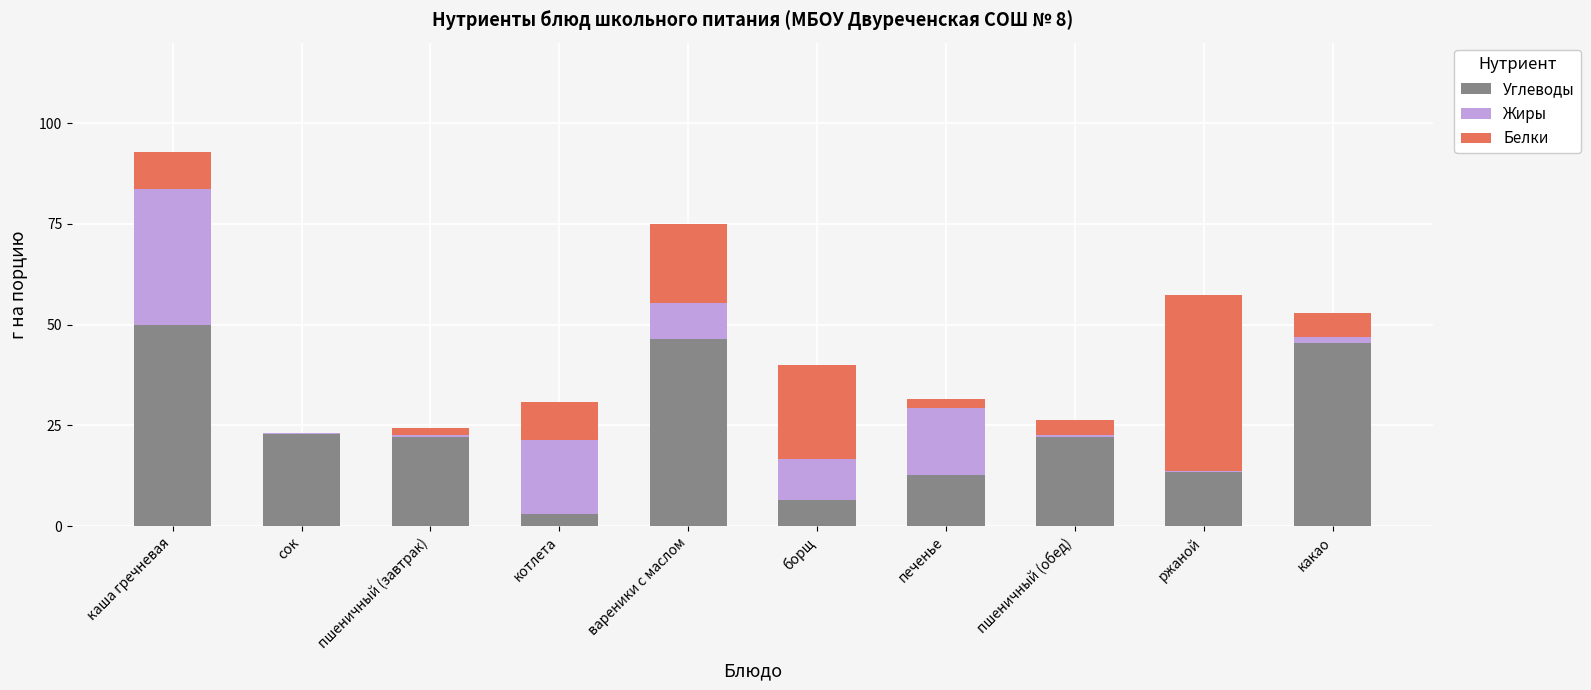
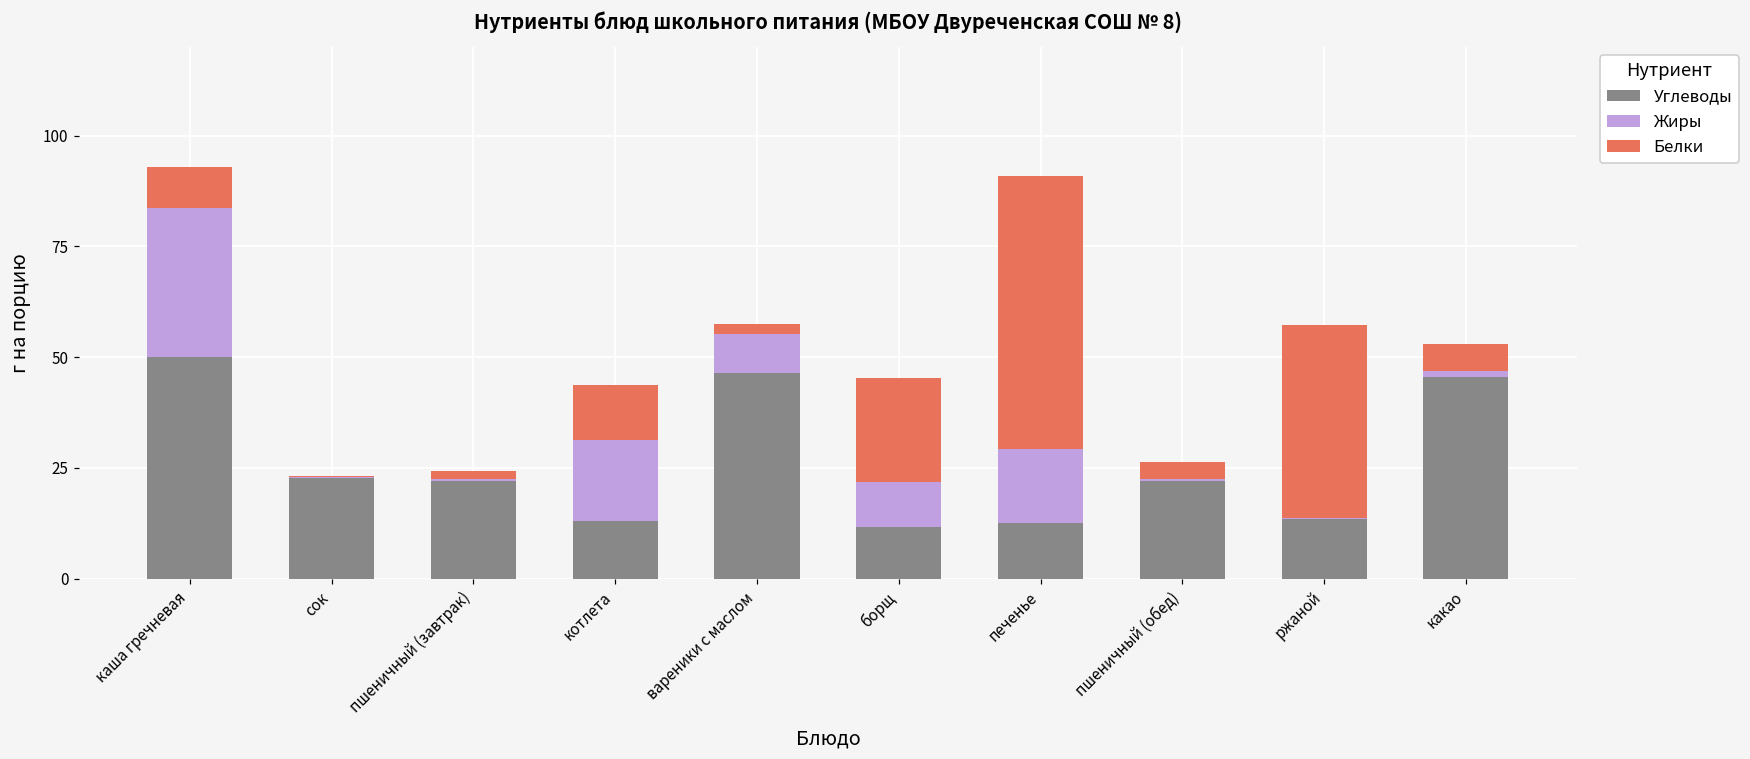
  {
    "Углеводы": {
      "каша гречневая": 50,
      "сок": 23,
      "пшеничный (завтрак)": 22,
-     "котлета": 3,
+     "котлета": 13,
      "вареники с маслом": 46,
-     "борщ": 6,
+     "борщ": 12,
      "печенье": 13,
      "пшеничный (обед)": 22,
      "ржаной": 13,
      "какао": 45
    },
    "Жиры": {
      "каша гречневая": 34,
      "котлета": 18,
      "вареники с маслом": 9,
      "борщ": 10,
      "печенье": 17,
      "какао": 2
    },
    "Белки": {
      "каша гречневая": 9,
      "пшеничный (завтрак)": 2,
-     "котлета": 9,
-     "вареники с маслом": 20,
+     "котлета": 13,
+     "вареники с маслом": 2,
      "борщ": 23,
-     "печенье": 2,
+     "печенье": 62,
      "пшеничный (обед)": 4,
      "ржаной": 44,
      "какао": 6
    }
  }
